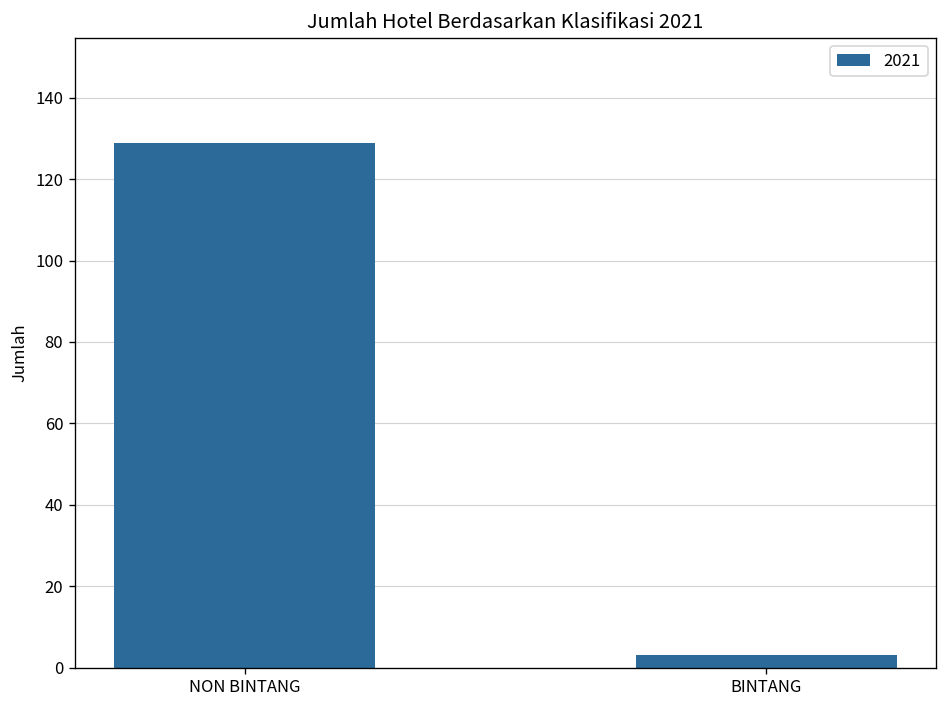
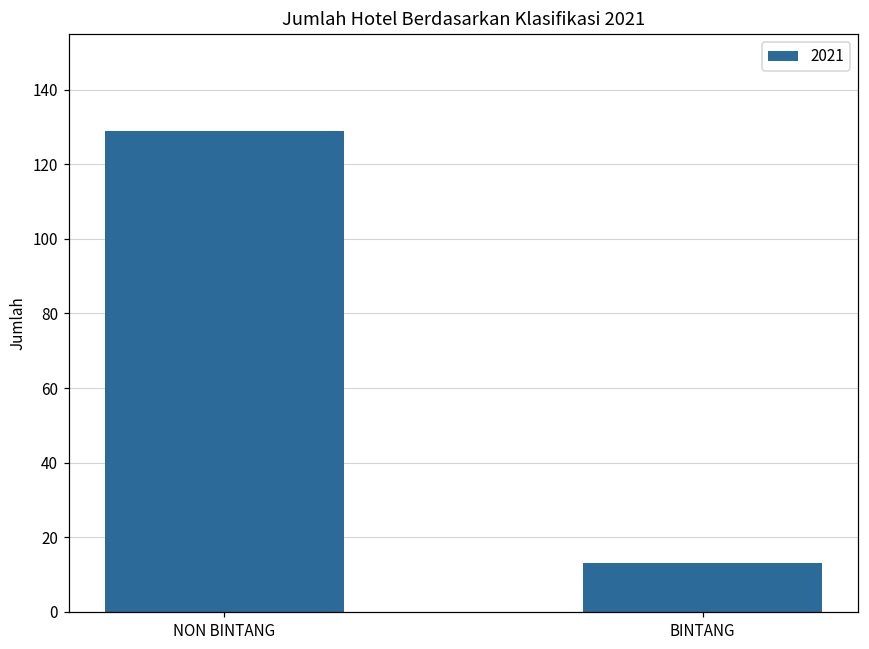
  {
    "NON BINTANG": 129,
-   "BINTANG": 3
+   "BINTANG": 13
  }
